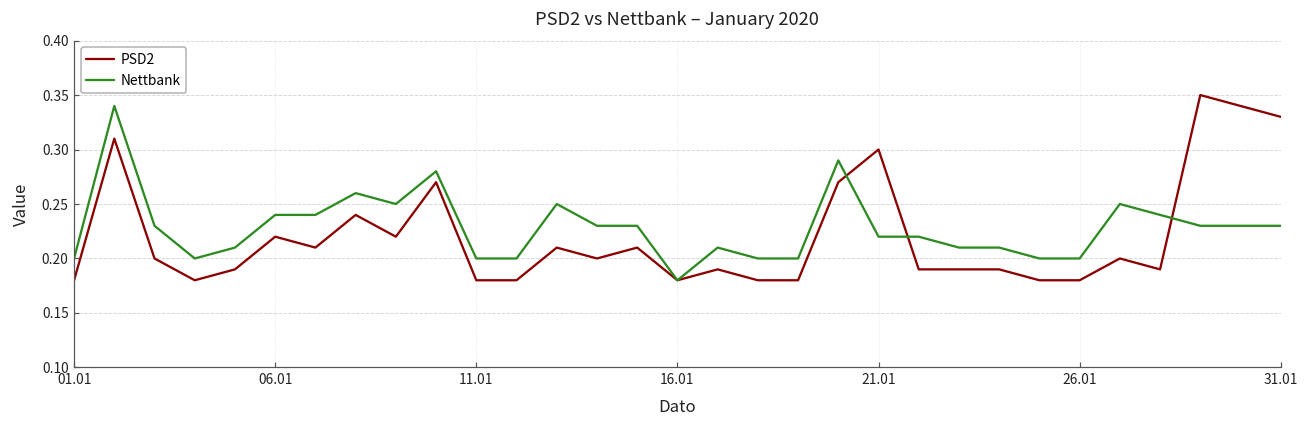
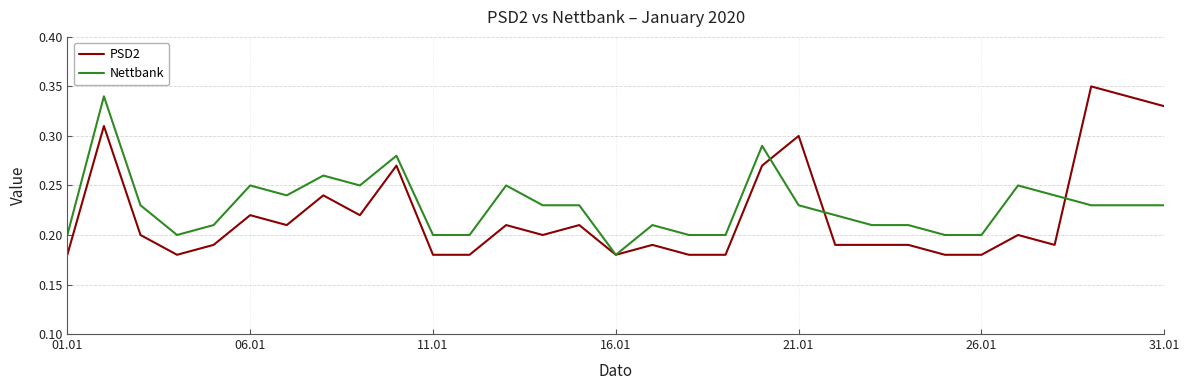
  {
    "PSD2": {
      "01.01": 0.18,
      "06.01": 0.22,
      "11.01": 0.18,
      "21.01": 0.30,
      "26.01": 0.18,
      "31.01": 0.33
    },
    "Nettbank": {
      "01.01": 0.20,
-     "06.01": 0.24,
+     "06.01": 0.25,
      "11.01": 0.20,
-     "21.01": 0.22,
+     "21.01": 0.23,
      "26.01": 0.20,
      "31.01": 0.23
    }
  }
